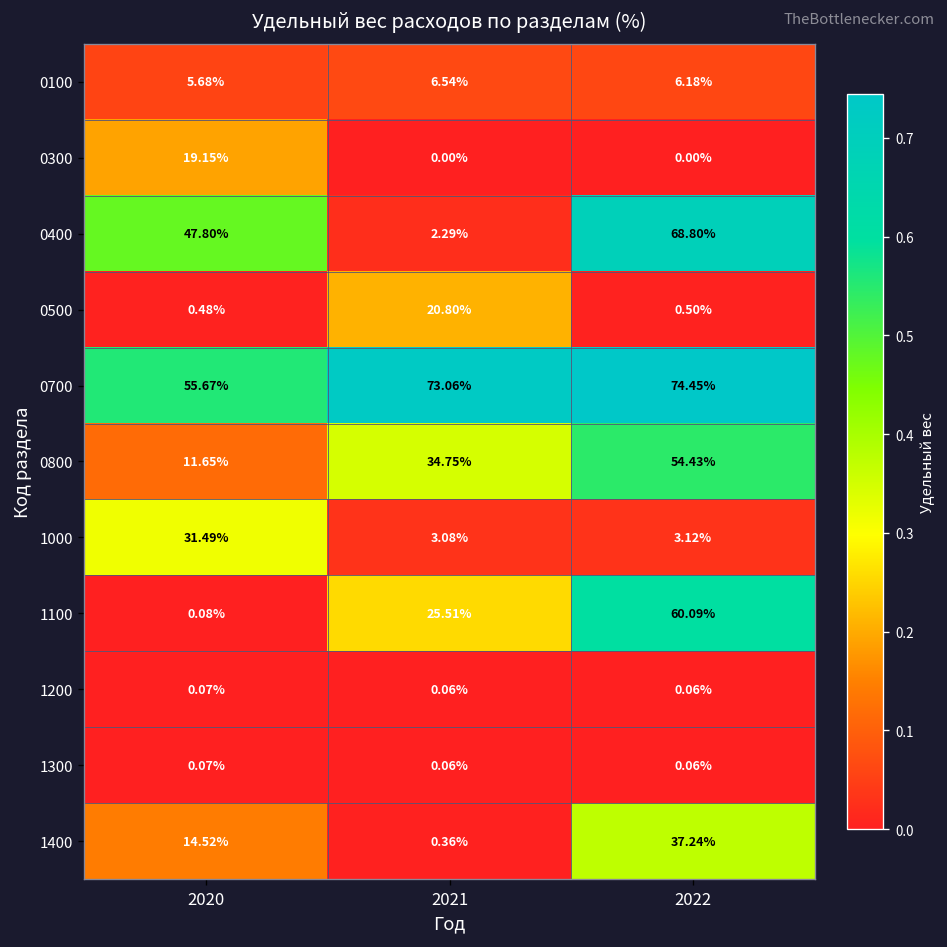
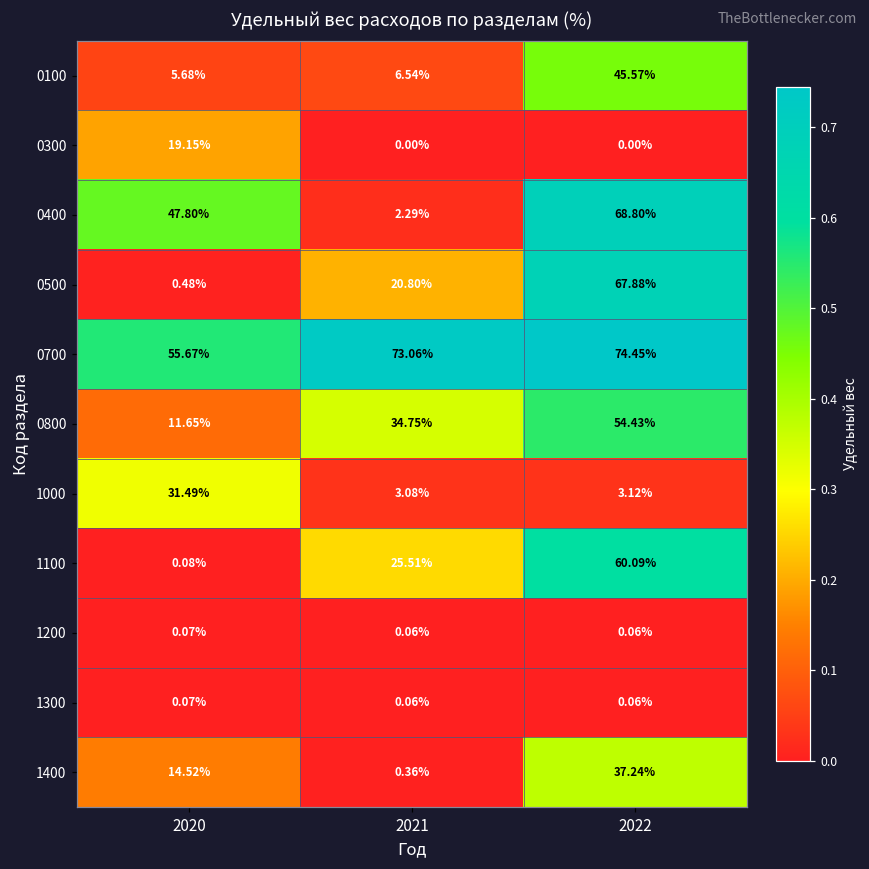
  {
    "0100": {
      "2020": "5.68%",
      "2021": "6.54%",
-     "2022": "6.18%"
+     "2022": "45.57%"
    },
    "0300": {
      "2020": "19.15%",
      "2021": "0.00%",
      "2022": "0.00%"
    },
    "0400": {
      "2020": "47.80%",
      "2021": "2.29%",
      "2022": "68.80%"
    },
    "0500": {
      "2020": "0.48%",
      "2021": "20.80%",
-     "2022": "0.50%"
+     "2022": "67.88%"
    },
    "0700": {
      "2020": "55.67%",
      "2021": "73.06%",
      "2022": "74.45%"
    },
    "0800": {
      "2020": "11.65%",
      "2021": "34.75%",
      "2022": "54.43%"
    },
    "1000": {
      "2020": "31.49%",
      "2021": "3.08%",
      "2022": "3.12%"
    },
    "1100": {
      "2020": "0.08%",
      "2021": "25.51%",
      "2022": "60.09%"
    },
    "1200": {
      "2020": "0.07%",
      "2021": "0.06%",
      "2022": "0.06%"
    },
    "1300": {
      "2020": "0.07%",
      "2021": "0.06%",
      "2022": "0.06%"
    },
    "1400": {
      "2020": "14.52%",
      "2021": "0.36%",
      "2022": "37.24%"
    }
  }
